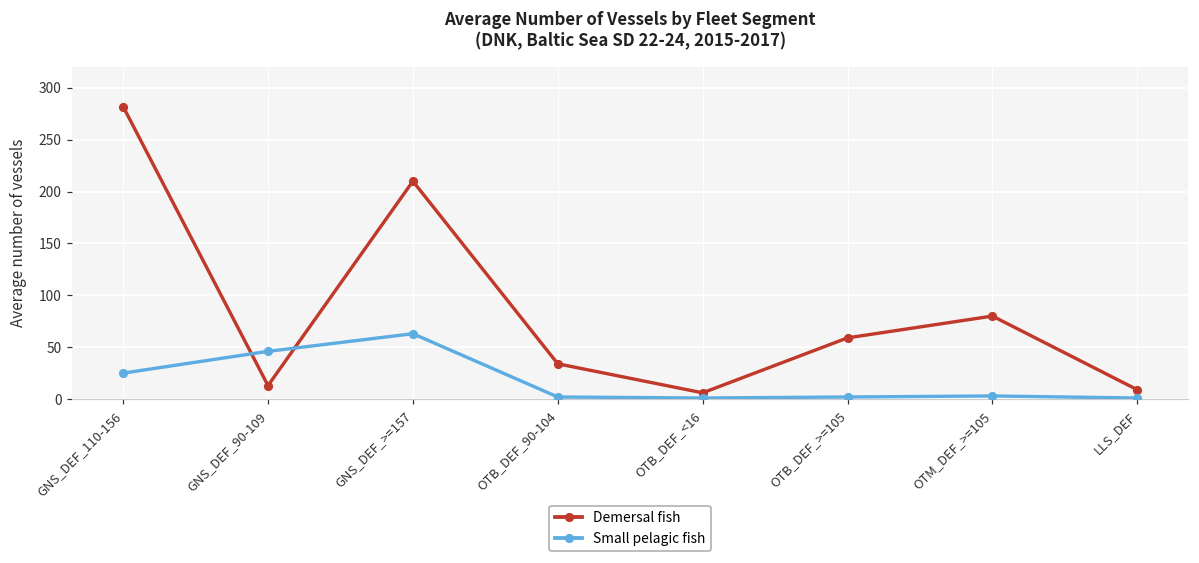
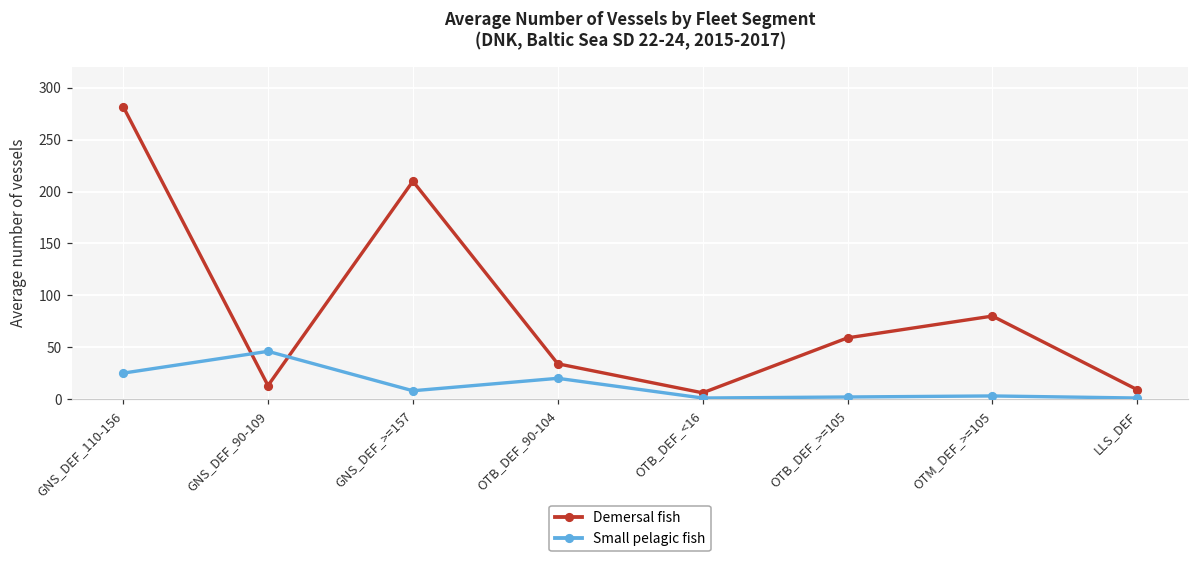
  {
    "Demersal fish": {
      "GNS_DEF_110-156": 280,
      "GNS_DEF_90-109": 10,
      "GNS_DEF_>=157": 210,
      "OTB_DEF_90-104": 30,
      "OTB_DEF_<16": 10,
      "OTB_DEF_>=105": 60,
      "OTM_DEF_>=105": 80,
      "LLS_DEF": 10
    },
    "Small pelagic fish": {
      "GNS_DEF_110-156": 30,
      "GNS_DEF_90-109": 50,
-     "GNS_DEF_>=157": 60,
-     "OTB_DEF_90-104": 0,
+     "GNS_DEF_>=157": 10,
+     "OTB_DEF_90-104": 20,
      "OTB_DEF_<16": 0,
      "OTB_DEF_>=105": 0,
      "OTM_DEF_>=105": 0,
      "LLS_DEF": 0
    }
  }
